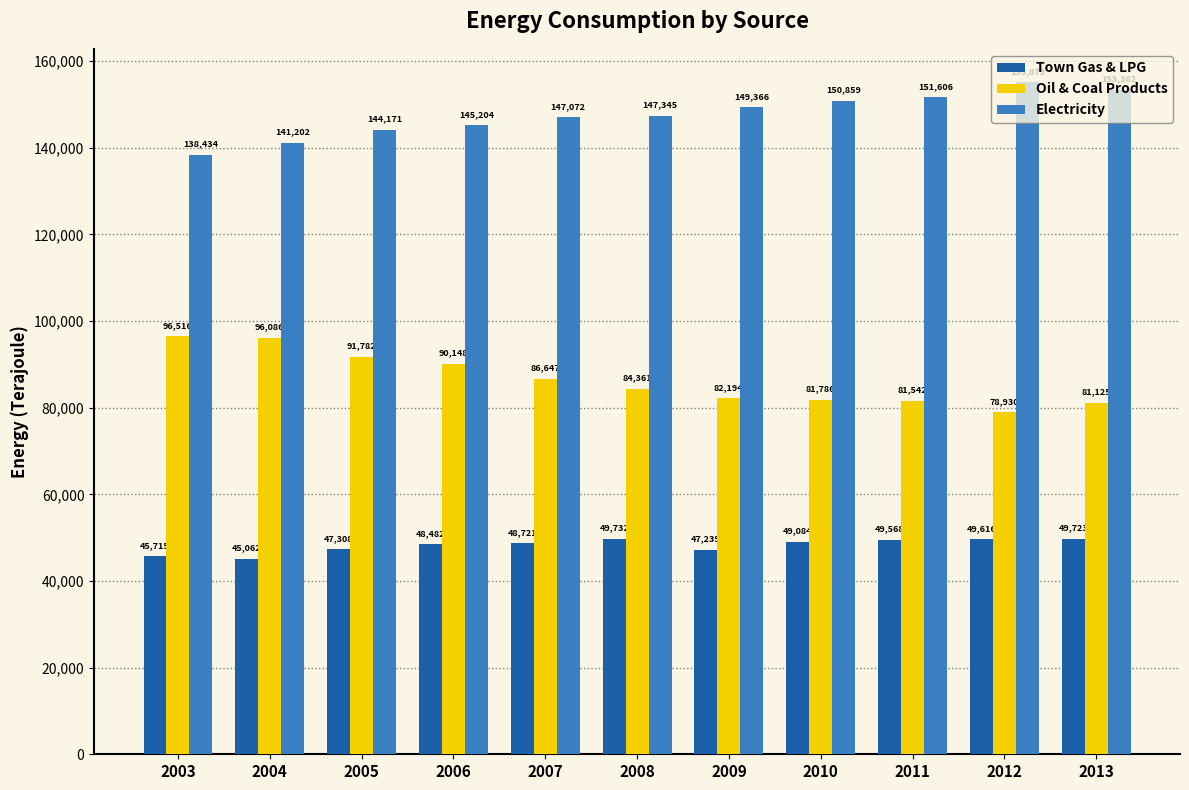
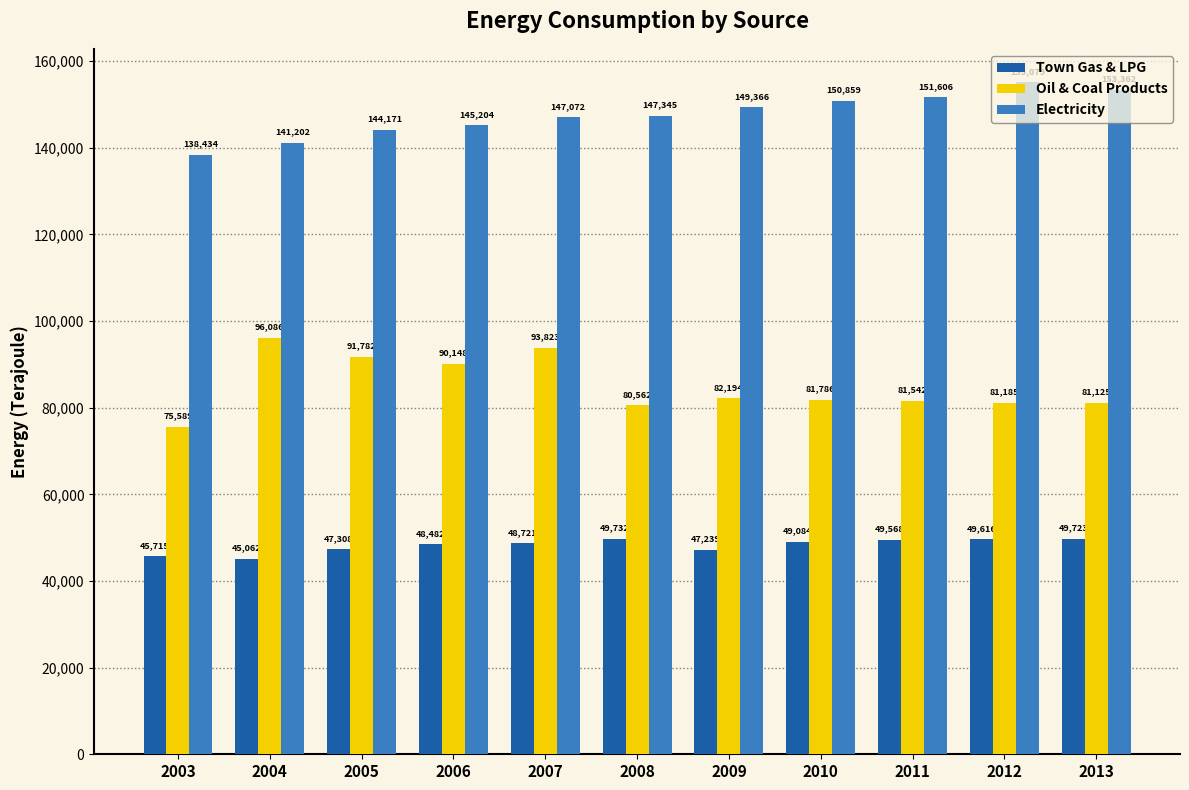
  {
    "Oil & Coal Products": {
-     "2003": "96,516",
+     "2003": "75,589",
      "2004": "96,086",
      "2005": "91,782",
      "2006": "90,148",
-     "2007": "86,647",
-     "2008": "84,361",
+     "2007": "93,823",
+     "2008": "80,562",
      "2009": "82,194",
      "2010": "81,786",
      "2011": "81,542",
-     "2012": "78,930",
+     "2012": "81,185",
      "2013": "81,125"
    }
  }
